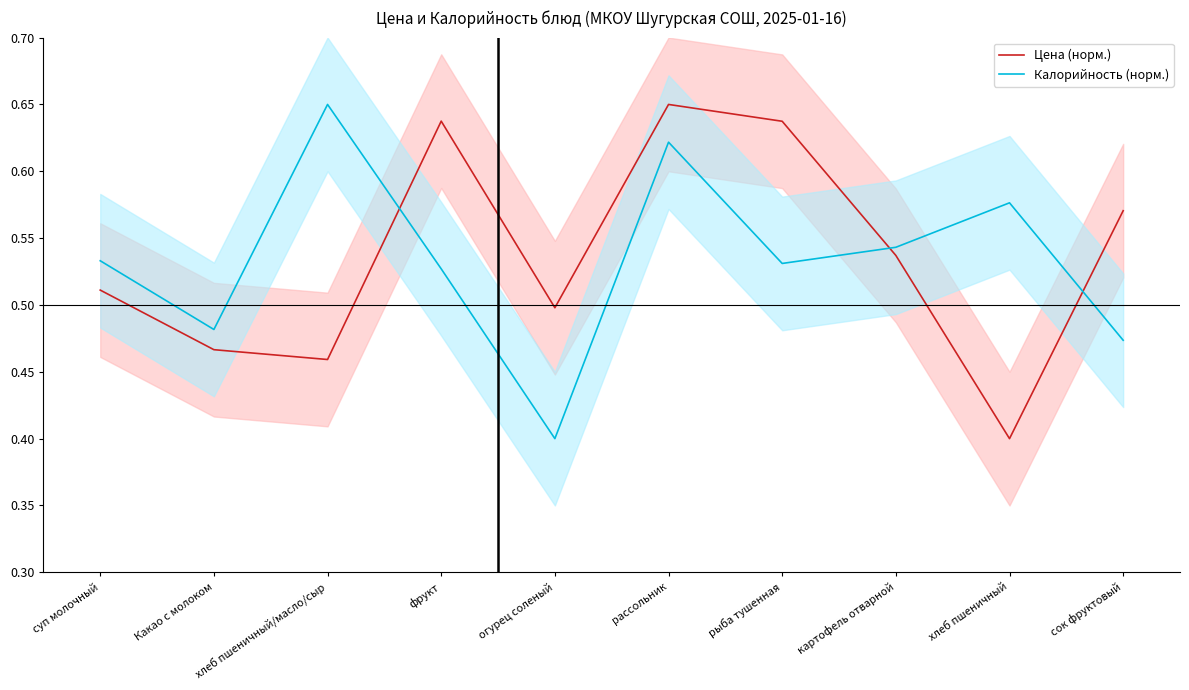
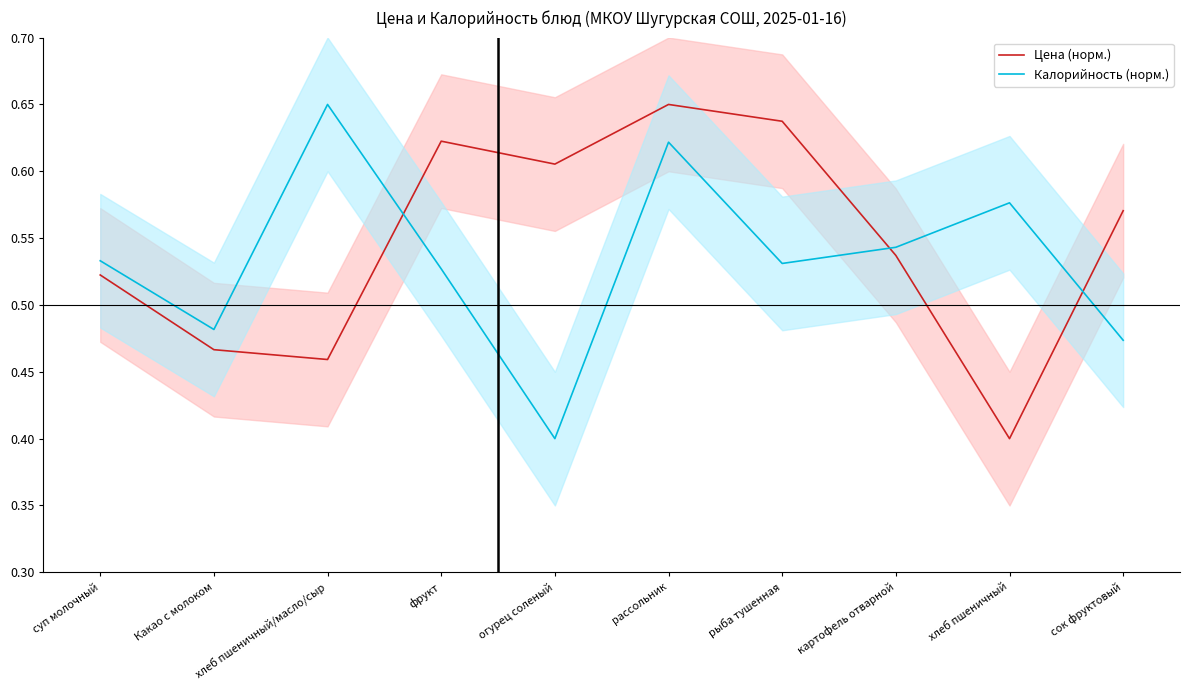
  {
    "Цена (норм.)": {
-     "суп молочный": 0.511,
+     "суп молочный": 0.522,
      "Какао с молоком": 0.467,
      "хлеб пшеничный/масло/сыр": 0.459,
-     "фрукт": 0.638,
-     "огурец соленый": 0.498,
+     "фрукт": 0.623,
+     "огурец соленый": 0.605,
      "рассольник": 0.650,
      "рыба тушенная": 0.637,
      "картофель отварной": 0.537,
      "хлеб пшеничный": 0.400,
      "сок фруктовый": 0.570
    },
    "Калорийность (норм.)": {
      "суп молочный": 0.533,
      "Какао с молоком": 0.482,
      "хлеб пшеничный/масло/сыр": 0.650,
      "фрукт": 0.527,
      "огурец соленый": 0.400,
      "рассольник": 0.622,
      "рыба тушенная": 0.531,
      "картофель отварной": 0.543,
      "хлеб пшеничный": 0.576,
      "сок фруктовый": 0.474
    }
  }
